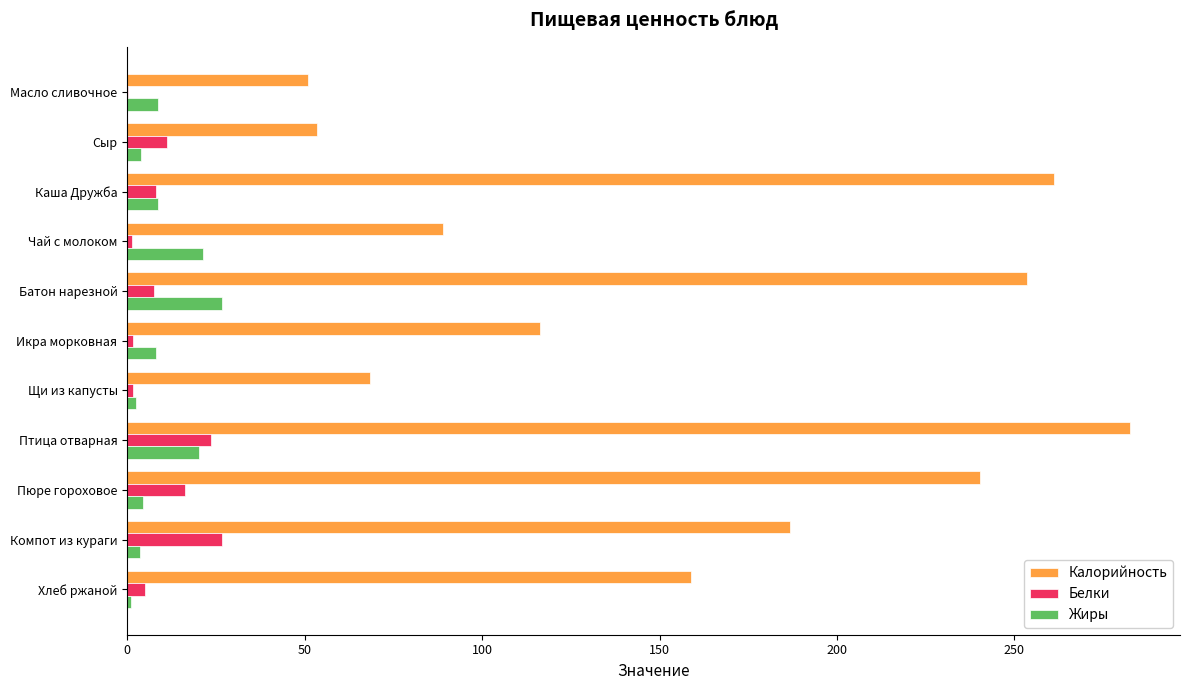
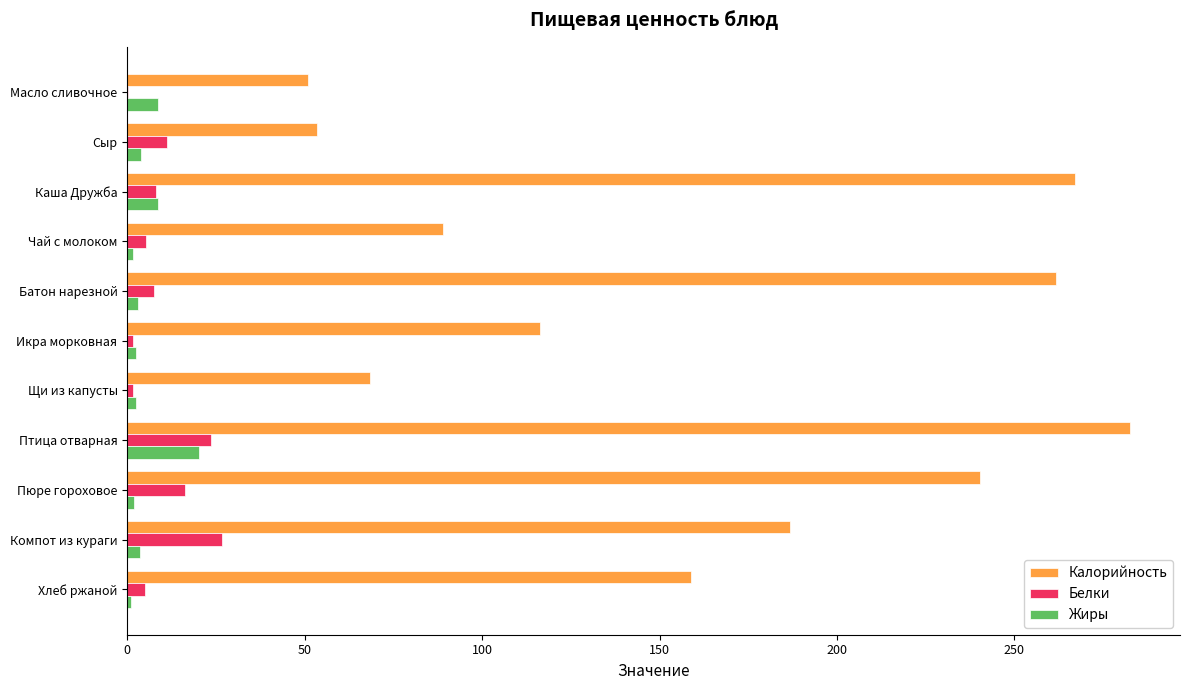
  {
    "Калорийность": {
      "Масло сливочное": 51,
      "Сыр": 53,
-     "Каша Дружба": 261,
+     "Каша Дружба": 267,
      "Чай с молоком": 89,
-     "Батон нарезной": 254,
+     "Батон нарезной": 262,
      "Икра морковная": 116,
      "Щи из капусты": 68,
      "Птица отварная": 283,
      "Пюре гороховое": 240,
      "Компот из кураги": 187,
      "Хлеб ржаной": 159
    },
    "Белки": {
      "Сыр": 11,
      "Каша Дружба": 8,
-     "Чай с молоком": 1,
+     "Чай с молоком": 5,
      "Батон нарезной": 8,
      "Икра морковная": 2,
      "Щи из капусты": 2,
      "Птица отварная": 24,
      "Пюре гороховое": 16,
      "Компот из кураги": 27,
      "Хлеб ржаной": 5
    },
    "Жиры": {
      "Масло сливочное": 9,
      "Сыр": 4,
      "Каша Дружба": 9,
-     "Чай с молоком": 21,
-     "Батон нарезной": 27,
-     "Икра морковная": 8,
+     "Чай с молоком": 2,
+     "Батон нарезной": 3,
+     "Икра морковная": 3,
      "Щи из капусты": 2,
      "Птица отварная": 20,
-     "Пюре гороховое": 4,
+     "Пюре гороховое": 2,
      "Компот из кураги": 4,
      "Хлеб ржаной": 1
    }
  }
